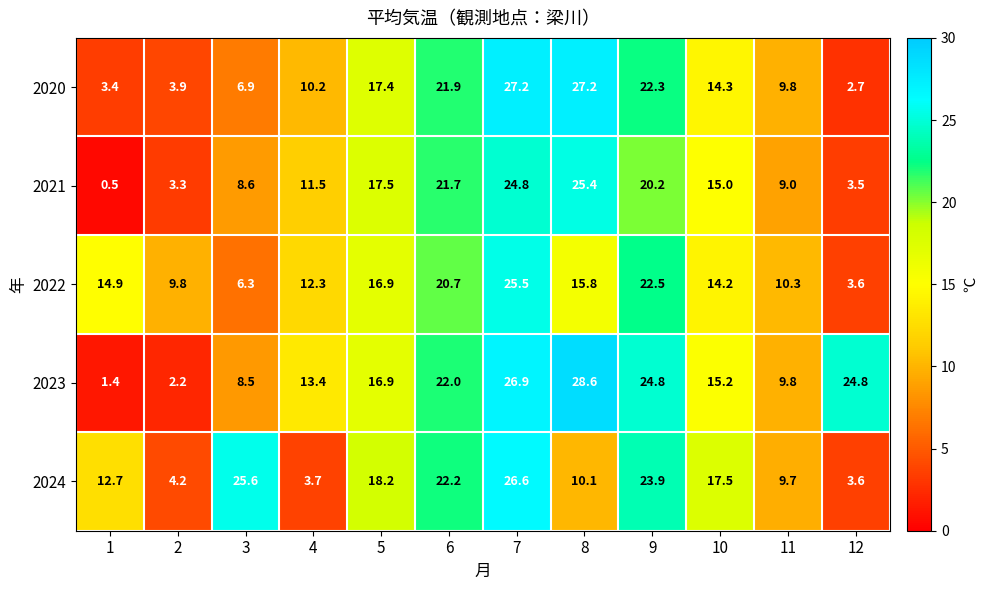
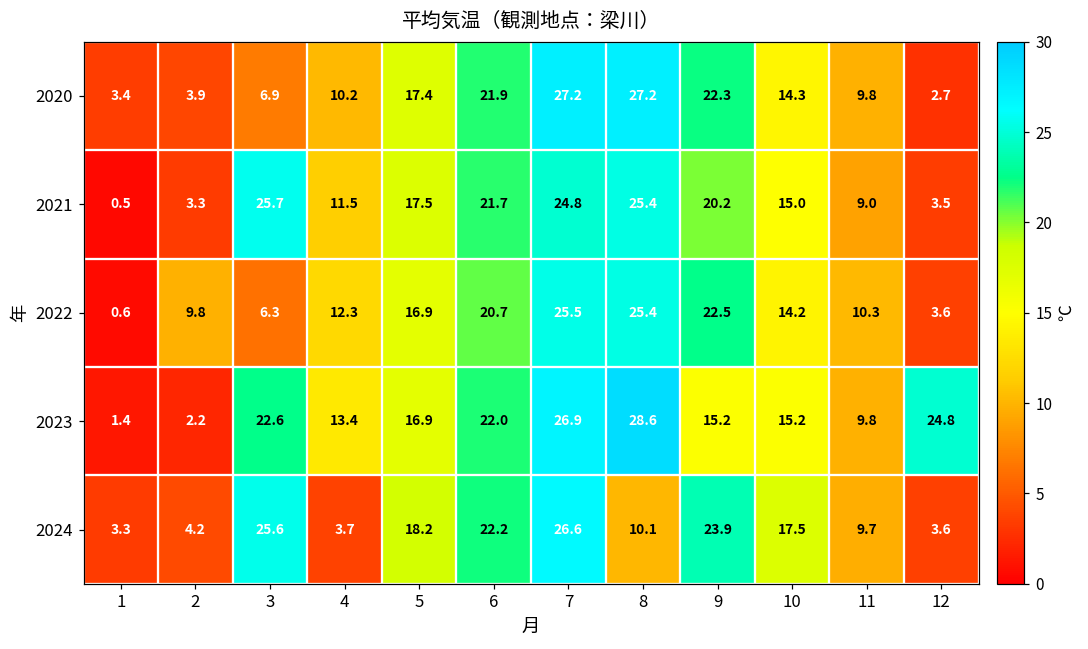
  {
    "2020": {
      "1": 3.4,
      "2": 3.9,
      "3": 6.9,
      "4": 10.2,
      "5": 17.4,
      "6": 21.9,
      "7": 27.2,
      "8": 27.2,
      "9": 22.3,
      "10": 14.3,
      "11": 9.8,
      "12": 2.7
    },
    "2021": {
      "1": 0.5,
      "2": 3.3,
-     "3": 8.6,
+     "3": 25.7,
      "4": 11.5,
      "5": 17.5,
      "6": 21.7,
      "7": 24.8,
      "8": 25.4,
      "9": 20.2,
      "10": 15.0,
      "11": 9.0,
      "12": 3.5
    },
    "2022": {
-     "1": 14.9,
+     "1": 0.6,
      "2": 9.8,
      "3": 6.3,
      "4": 12.3,
      "5": 16.9,
      "6": 20.7,
      "7": 25.5,
-     "8": 15.8,
+     "8": 25.4,
      "9": 22.5,
      "10": 14.2,
      "11": 10.3,
      "12": 3.6
    },
    "2023": {
      "1": 1.4,
      "2": 2.2,
-     "3": 8.5,
+     "3": 22.6,
      "4": 13.4,
      "5": 16.9,
      "6": 22.0,
      "7": 26.9,
      "8": 28.6,
-     "9": 24.8,
+     "9": 15.2,
      "10": 15.2,
      "11": 9.8,
      "12": 24.8
    },
    "2024": {
-     "1": 12.7,
+     "1": 3.3,
      "2": 4.2,
      "3": 25.6,
      "4": 3.7,
      "5": 18.2,
      "6": 22.2,
      "7": 26.6,
      "8": 10.1,
      "9": 23.9,
      "10": 17.5,
      "11": 9.7,
      "12": 3.6
    }
  }
